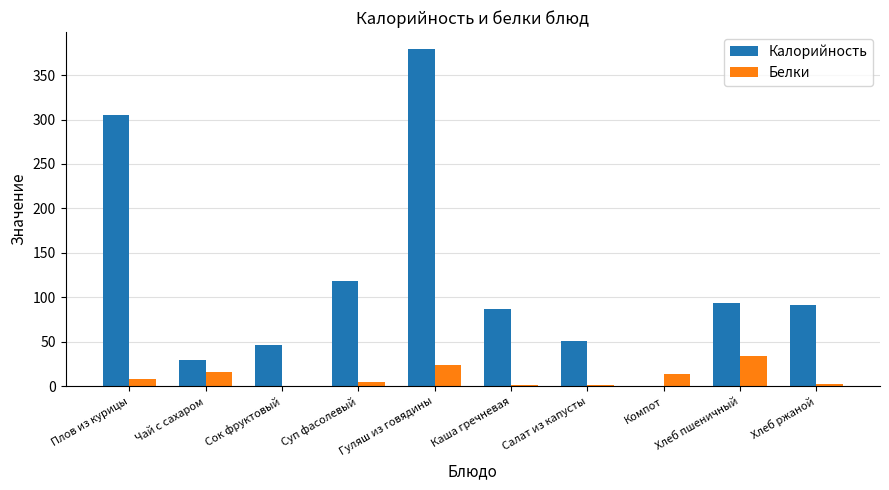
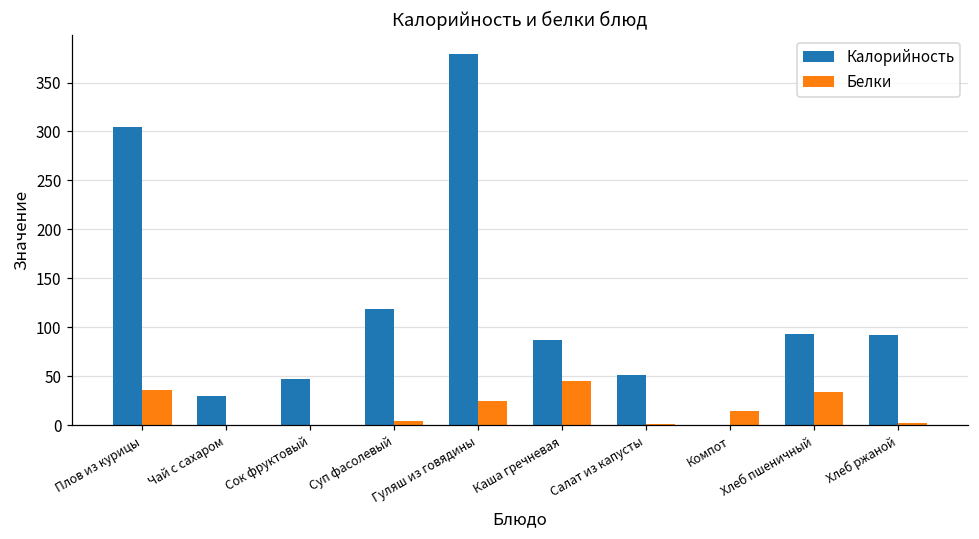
  {
    "Калорийность": {
      "Плов из курицы": 300,
      "Чай с сахаром": 30,
      "Сок фруктовый": 50,
      "Суп фасолевый": 120,
      "Гуляш из говядины": 380,
      "Каша гречневая": 90,
      "Салат из капусты": 50,
      "Хлеб пшеничный": 90,
      "Хлеб ржаной": 90
    },
    "Белки": {
-     "Плов из курицы": 10,
-     "Чай с сахаром": 20,
+     "Плов из курицы": 40,
+     "Чай с сахаром": 0,
      "Суп фасолевый": 0,
      "Гуляш из говядины": 20,
-     "Каша гречневая": 0,
+     "Каша гречневая": 40,
      "Компот": 10,
      "Хлеб пшеничный": 30
    }
  }
